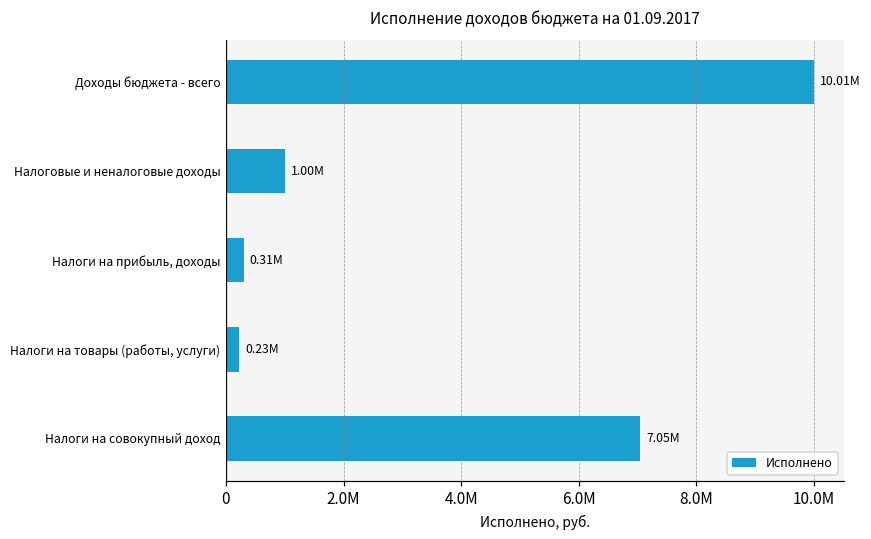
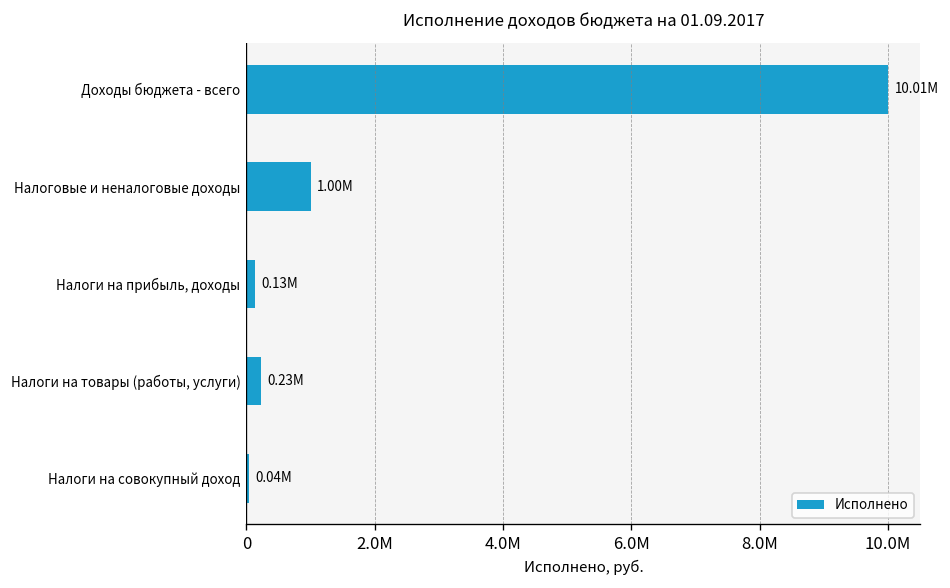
  {
    "Доходы бюджета - всего": "10.01M",
    "Налоговые и неналоговые доходы": "1.00M",
-   "Налоги на прибыль, доходы": "0.31M",
+   "Налоги на прибыль, доходы": "0.13M",
    "Налоги на товары (работы, услуги)": "0.23M",
-   "Налоги на совокупный доход": "7.05M"
+   "Налоги на совокупный доход": "0.04M"
  }
